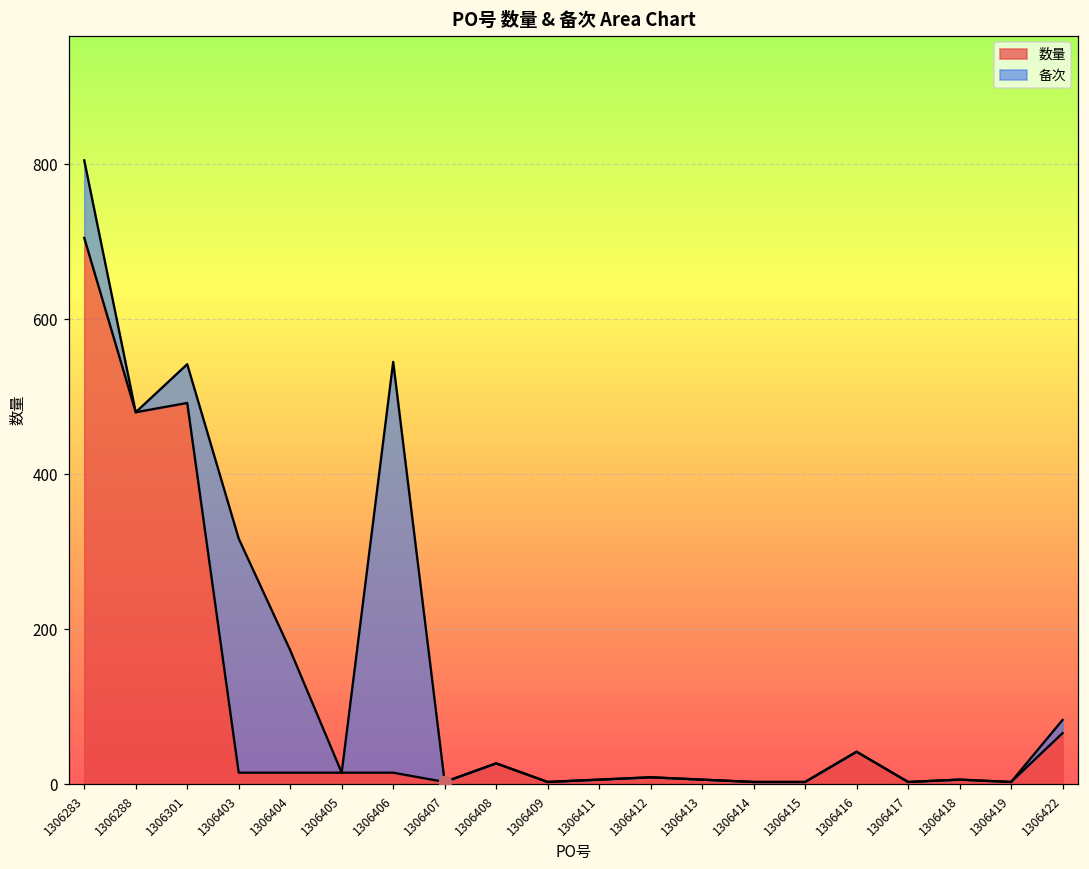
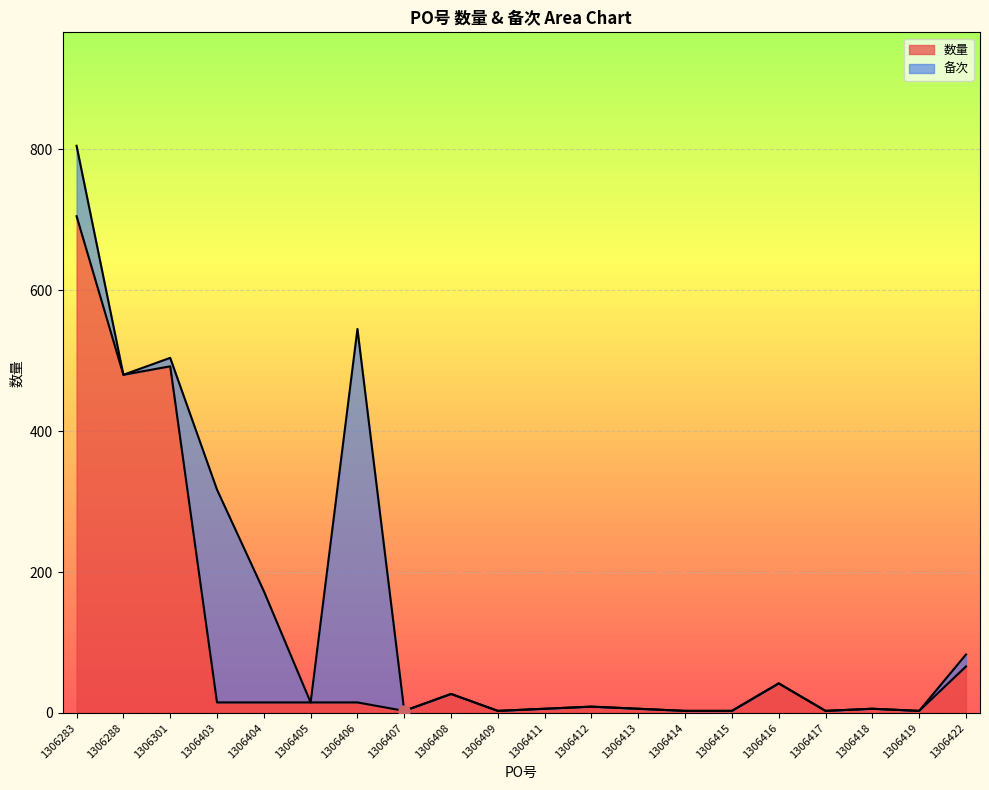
  {
    "备次": {
      "1306283": 100,
-     "1306301": 50,
+     "1306301": 10,
      "1306403": 300,
      "1306404": 160,
      "1306406": 530,
      "1306422": 20
    }
  }
